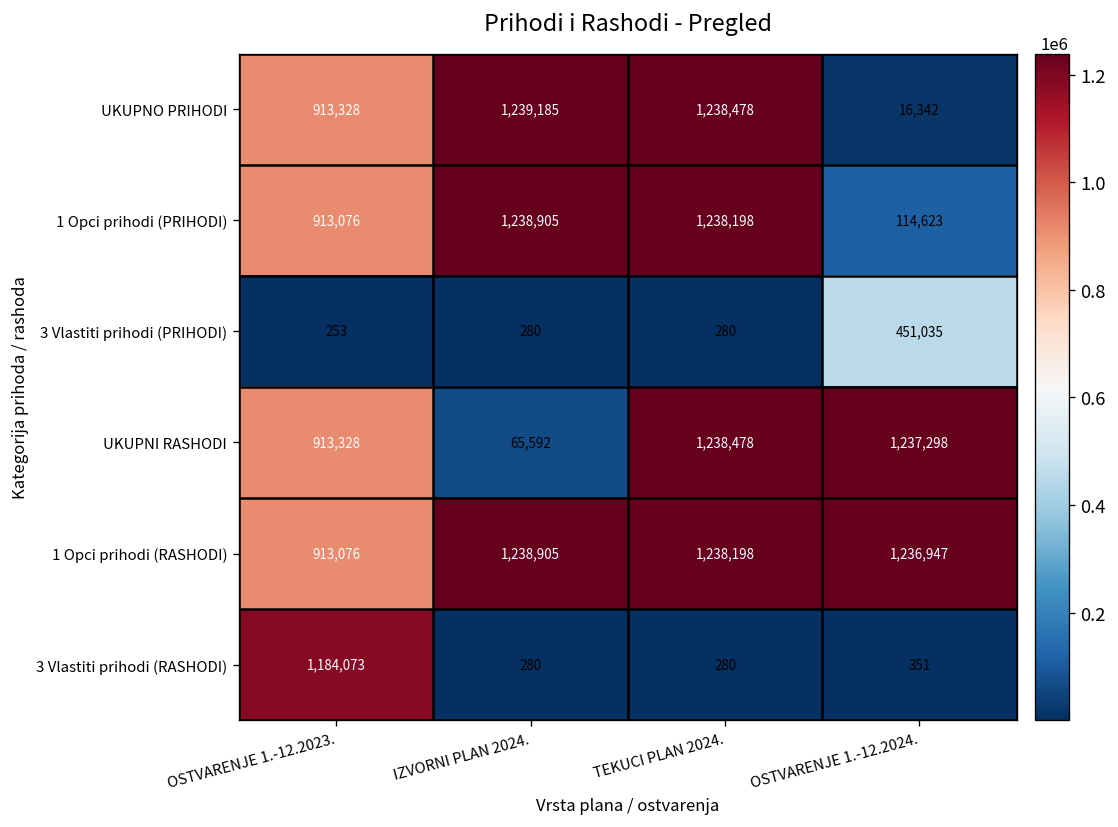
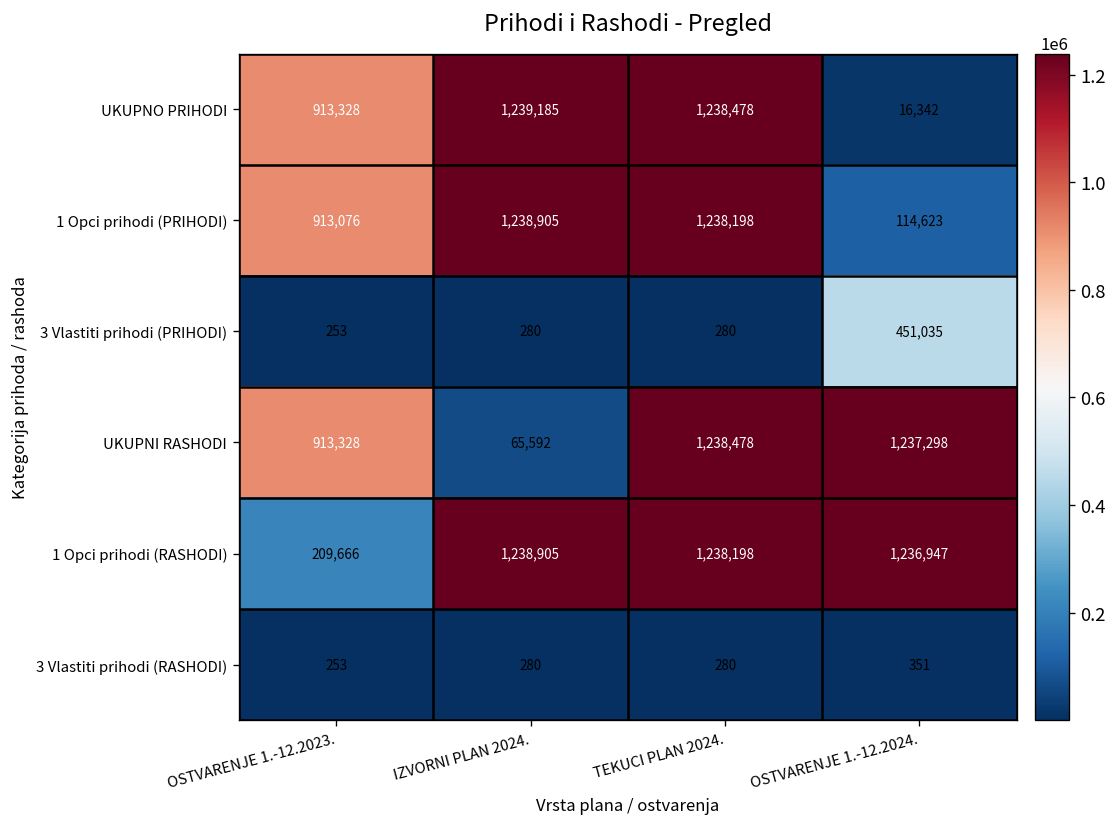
  {
    "UKUPNO PRIHODI": {
      "OSTVARENJE 1.-12.2023.": "913,328",
      "IZVORNI PLAN 2024.": "1,239,185",
      "TEKUCI PLAN 2024.": "1,238,478",
      "OSTVARENJE 1.-12.2024.": "16,342"
    },
    "1 Opci prihodi (PRIHODI)": {
      "OSTVARENJE 1.-12.2023.": "913,076",
      "IZVORNI PLAN 2024.": "1,238,905",
      "TEKUCI PLAN 2024.": "1,238,198",
      "OSTVARENJE 1.-12.2024.": "114,623"
    },
    "3 Vlastiti prihodi (PRIHODI)": {
      "OSTVARENJE 1.-12.2023.": "253",
      "IZVORNI PLAN 2024.": "280",
      "TEKUCI PLAN 2024.": "280",
      "OSTVARENJE 1.-12.2024.": "451,035"
    },
    "UKUPNI RASHODI": {
      "OSTVARENJE 1.-12.2023.": "913,328",
      "IZVORNI PLAN 2024.": "65,592",
      "TEKUCI PLAN 2024.": "1,238,478",
      "OSTVARENJE 1.-12.2024.": "1,237,298"
    },
    "1 Opci prihodi (RASHODI)": {
-     "OSTVARENJE 1.-12.2023.": "913,076",
+     "OSTVARENJE 1.-12.2023.": "209,666",
      "IZVORNI PLAN 2024.": "1,238,905",
      "TEKUCI PLAN 2024.": "1,238,198",
      "OSTVARENJE 1.-12.2024.": "1,236,947"
    },
    "3 Vlastiti prihodi (RASHODI)": {
-     "OSTVARENJE 1.-12.2023.": "1,184,073",
+     "OSTVARENJE 1.-12.2023.": "253",
      "IZVORNI PLAN 2024.": "280",
      "TEKUCI PLAN 2024.": "280",
      "OSTVARENJE 1.-12.2024.": "351"
    }
  }
